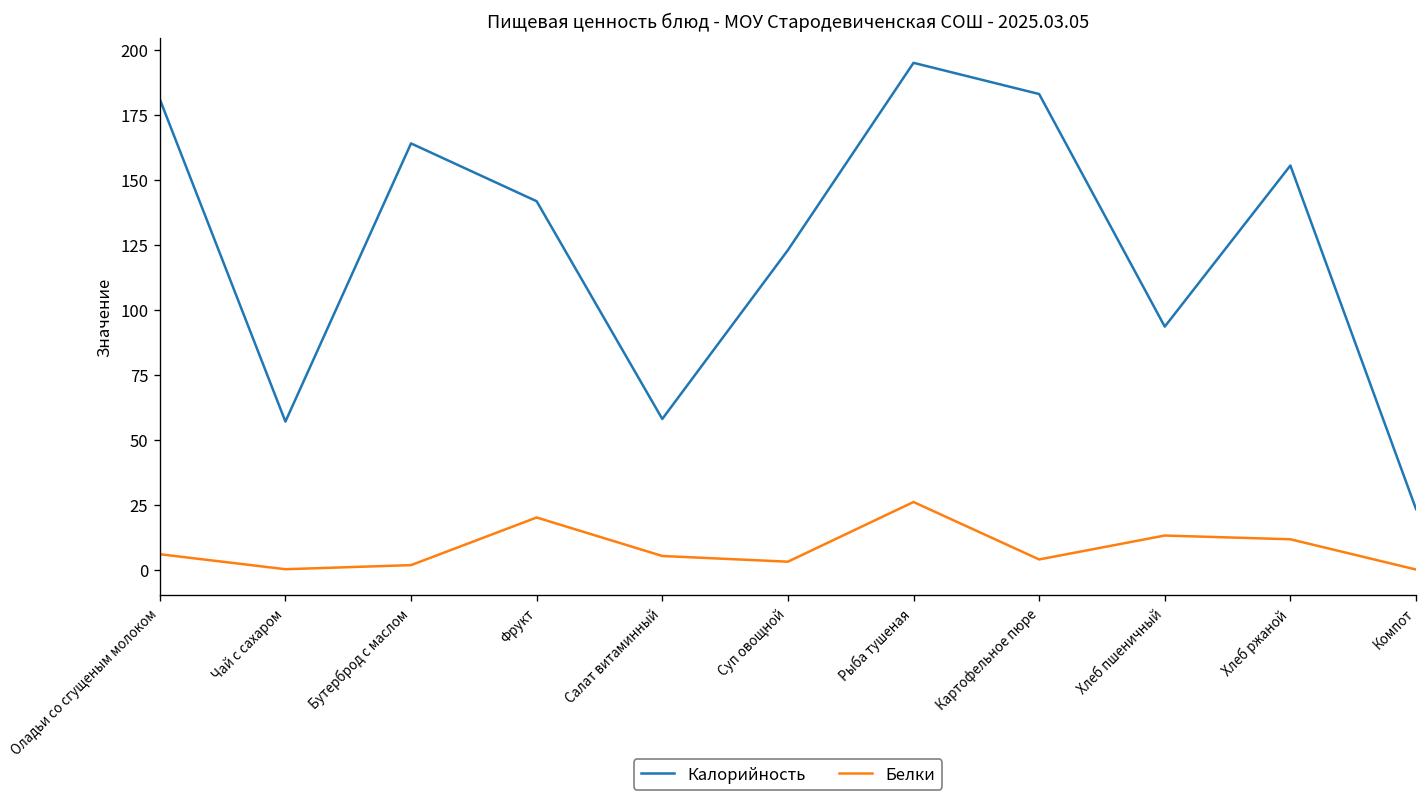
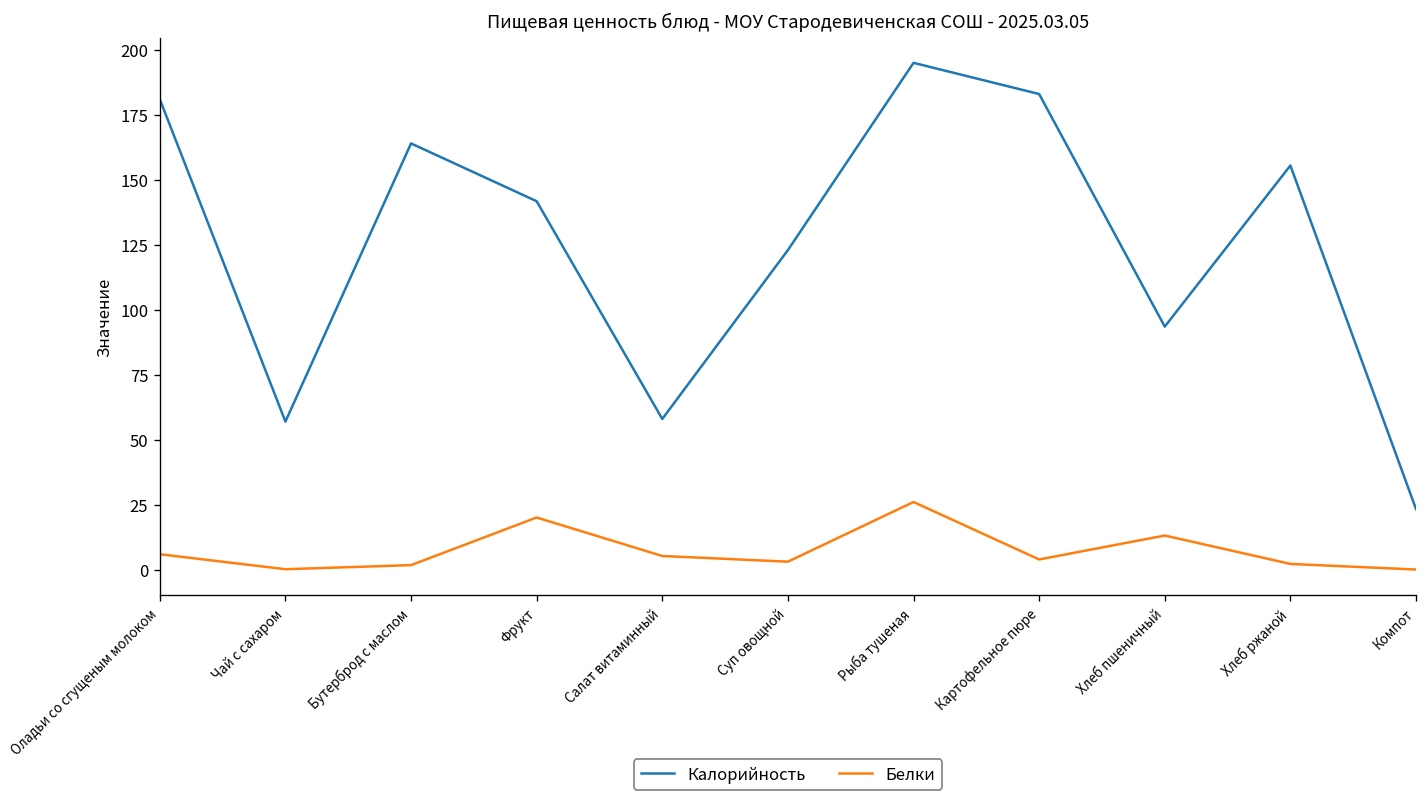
  {
    "Калорийность": {
      "Оладьи со сгущеным молоком": 181,
      "Чай с сахаром": 57,
      "Бутерброд с маслом": 164,
      "Фрукт": 142,
      "Салат витаминный": 58,
      "Суп овощной": 123,
      "Рыба тушеная": 195,
      "Картофельное пюре": 183,
      "Хлеб пшеничный": 94,
      "Хлеб ржаной": 156,
      "Компот": 23
    },
    "Белки": {
      "Оладьи со сгущеным молоком": 6,
      "Чай с сахаром": 0,
      "Бутерброд с маслом": 2,
      "Фрукт": 20,
      "Салат витаминный": 5,
      "Суп овощной": 3,
      "Рыба тушеная": 26,
      "Картофельное пюре": 4,
      "Хлеб пшеничный": 13,
-     "Хлеб ржаной": 12,
+     "Хлеб ржаной": 2,
      "Компот": 0
    }
  }
